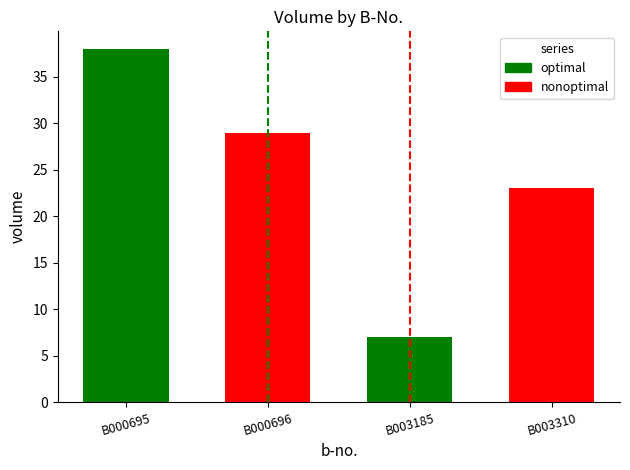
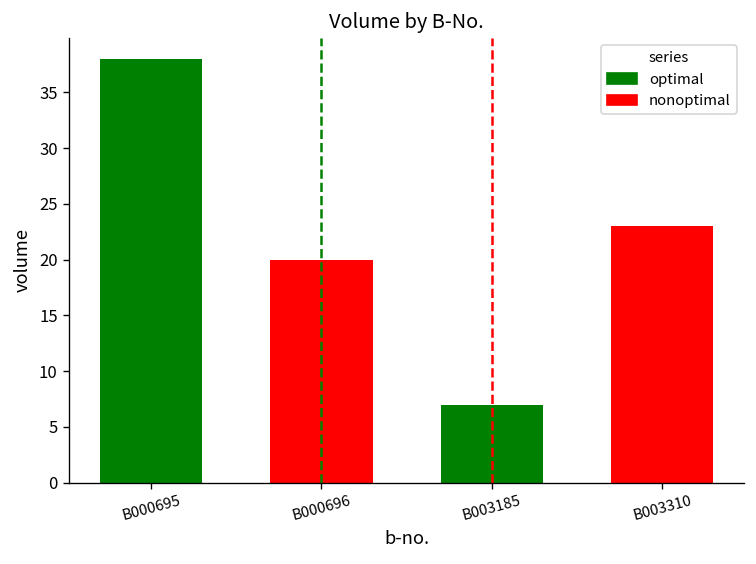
  {
    "optimal": {
      "B000695": 38,
      "B003185": 7
    },
    "nonoptimal": {
-     "B000696": 29,
+     "B000696": 20,
      "B003310": 23
    }
  }
